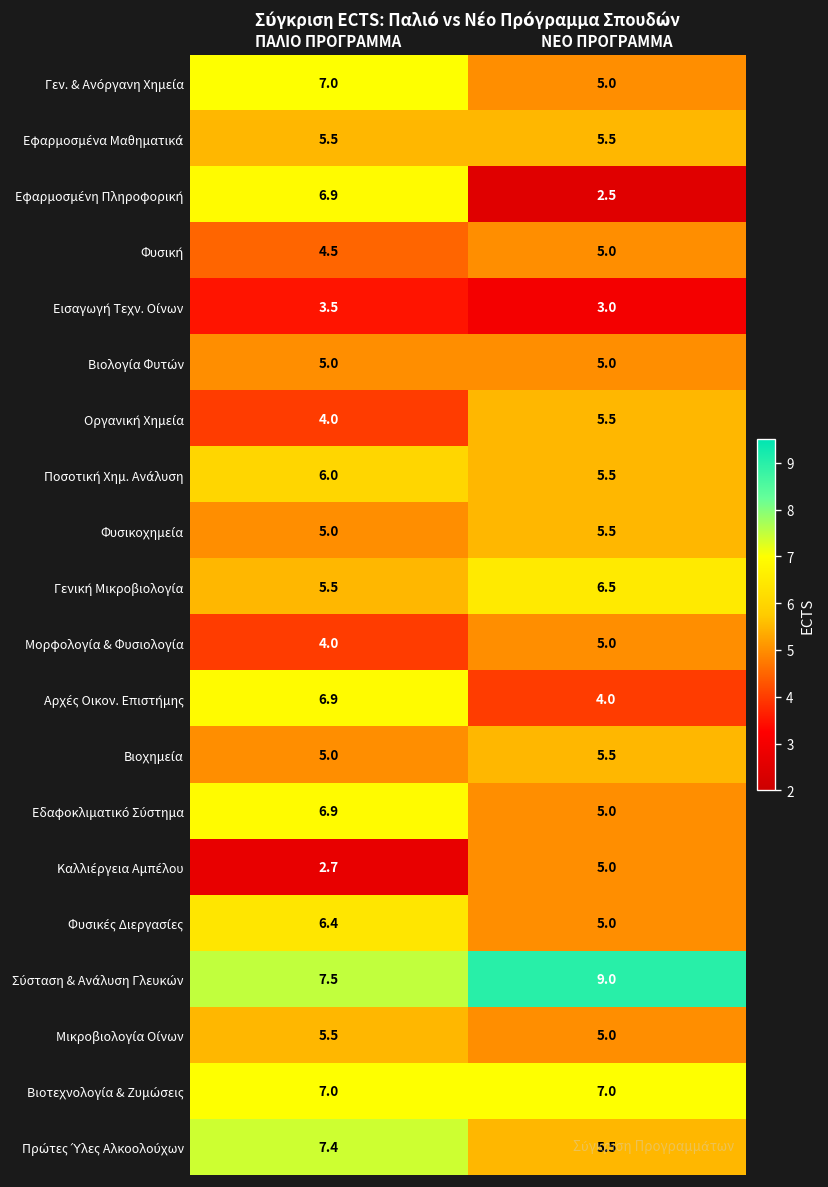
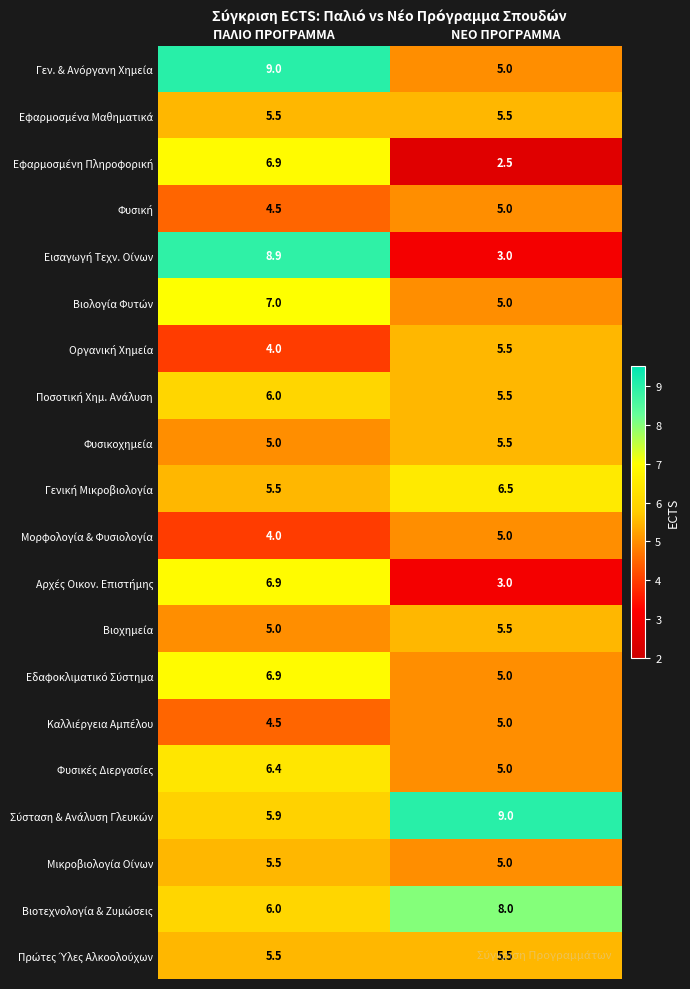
  {
    "Γεν. & Ανόργανη Χημεία": {
-     "ΠΑΛΙΟ ΠΡΟΓΡΑΜΜΑ": 7.0,
+     "ΠΑΛΙΟ ΠΡΟΓΡΑΜΜΑ": 9.0,
      "ΝΕΟ ΠΡΟΓΡΑΜΜΑ": 5.0
    },
    "Εφαρμοσμένα Μαθηματικά": {
      "ΠΑΛΙΟ ΠΡΟΓΡΑΜΜΑ": 5.5,
      "ΝΕΟ ΠΡΟΓΡΑΜΜΑ": 5.5
    },
    "Εφαρμοσμένη Πληροφορική": {
      "ΠΑΛΙΟ ΠΡΟΓΡΑΜΜΑ": 6.9,
      "ΝΕΟ ΠΡΟΓΡΑΜΜΑ": 2.5
    },
    "Φυσική": {
      "ΠΑΛΙΟ ΠΡΟΓΡΑΜΜΑ": 4.5,
      "ΝΕΟ ΠΡΟΓΡΑΜΜΑ": 5.0
    },
    "Εισαγωγή Τεχν. Οίνων": {
-     "ΠΑΛΙΟ ΠΡΟΓΡΑΜΜΑ": 3.5,
+     "ΠΑΛΙΟ ΠΡΟΓΡΑΜΜΑ": 8.9,
      "ΝΕΟ ΠΡΟΓΡΑΜΜΑ": 3.0
    },
    "Βιολογία Φυτών": {
-     "ΠΑΛΙΟ ΠΡΟΓΡΑΜΜΑ": 5.0,
+     "ΠΑΛΙΟ ΠΡΟΓΡΑΜΜΑ": 7.0,
      "ΝΕΟ ΠΡΟΓΡΑΜΜΑ": 5.0
    },
    "Οργανική Χημεία": {
      "ΠΑΛΙΟ ΠΡΟΓΡΑΜΜΑ": 4.0,
      "ΝΕΟ ΠΡΟΓΡΑΜΜΑ": 5.5
    },
    "Ποσοτική Χημ. Ανάλυση": {
      "ΠΑΛΙΟ ΠΡΟΓΡΑΜΜΑ": 6.0,
      "ΝΕΟ ΠΡΟΓΡΑΜΜΑ": 5.5
    },
    "Φυσικοχημεία": {
      "ΠΑΛΙΟ ΠΡΟΓΡΑΜΜΑ": 5.0,
      "ΝΕΟ ΠΡΟΓΡΑΜΜΑ": 5.5
    },
    "Γενική Μικροβιολογία": {
      "ΠΑΛΙΟ ΠΡΟΓΡΑΜΜΑ": 5.5,
      "ΝΕΟ ΠΡΟΓΡΑΜΜΑ": 6.5
    },
    "Μορφολογία & Φυσιολογία": {
      "ΠΑΛΙΟ ΠΡΟΓΡΑΜΜΑ": 4.0,
      "ΝΕΟ ΠΡΟΓΡΑΜΜΑ": 5.0
    },
    "Αρχές Οικον. Επιστήμης": {
      "ΠΑΛΙΟ ΠΡΟΓΡΑΜΜΑ": 6.9,
-     "ΝΕΟ ΠΡΟΓΡΑΜΜΑ": 4.0
+     "ΝΕΟ ΠΡΟΓΡΑΜΜΑ": 3.0
    },
    "Βιοχημεία": {
      "ΠΑΛΙΟ ΠΡΟΓΡΑΜΜΑ": 5.0,
      "ΝΕΟ ΠΡΟΓΡΑΜΜΑ": 5.5
    },
    "Εδαφοκλιματικό Σύστημα": {
      "ΠΑΛΙΟ ΠΡΟΓΡΑΜΜΑ": 6.9,
      "ΝΕΟ ΠΡΟΓΡΑΜΜΑ": 5.0
    },
    "Καλλιέργεια Αμπέλου": {
-     "ΠΑΛΙΟ ΠΡΟΓΡΑΜΜΑ": 2.7,
+     "ΠΑΛΙΟ ΠΡΟΓΡΑΜΜΑ": 4.5,
      "ΝΕΟ ΠΡΟΓΡΑΜΜΑ": 5.0
    },
    "Φυσικές Διεργασίες": {
      "ΠΑΛΙΟ ΠΡΟΓΡΑΜΜΑ": 6.4,
      "ΝΕΟ ΠΡΟΓΡΑΜΜΑ": 5.0
    },
    "Σύσταση & Ανάλυση Γλευκών": {
-     "ΠΑΛΙΟ ΠΡΟΓΡΑΜΜΑ": 7.5,
+     "ΠΑΛΙΟ ΠΡΟΓΡΑΜΜΑ": 5.9,
      "ΝΕΟ ΠΡΟΓΡΑΜΜΑ": 9.0
    },
    "Μικροβιολογία Οίνων": {
      "ΠΑΛΙΟ ΠΡΟΓΡΑΜΜΑ": 5.5,
      "ΝΕΟ ΠΡΟΓΡΑΜΜΑ": 5.0
    },
    "Βιοτεχνολογία & Ζυμώσεις": {
-     "ΠΑΛΙΟ ΠΡΟΓΡΑΜΜΑ": 7.0,
-     "ΝΕΟ ΠΡΟΓΡΑΜΜΑ": 7.0
+     "ΠΑΛΙΟ ΠΡΟΓΡΑΜΜΑ": 6.0,
+     "ΝΕΟ ΠΡΟΓΡΑΜΜΑ": 8.0
    },
    "Πρώτες Ύλες Αλκοολούχων": {
-     "ΠΑΛΙΟ ΠΡΟΓΡΑΜΜΑ": 7.4
+     "ΠΑΛΙΟ ΠΡΟΓΡΑΜΜΑ": 5.5
    }
  }
